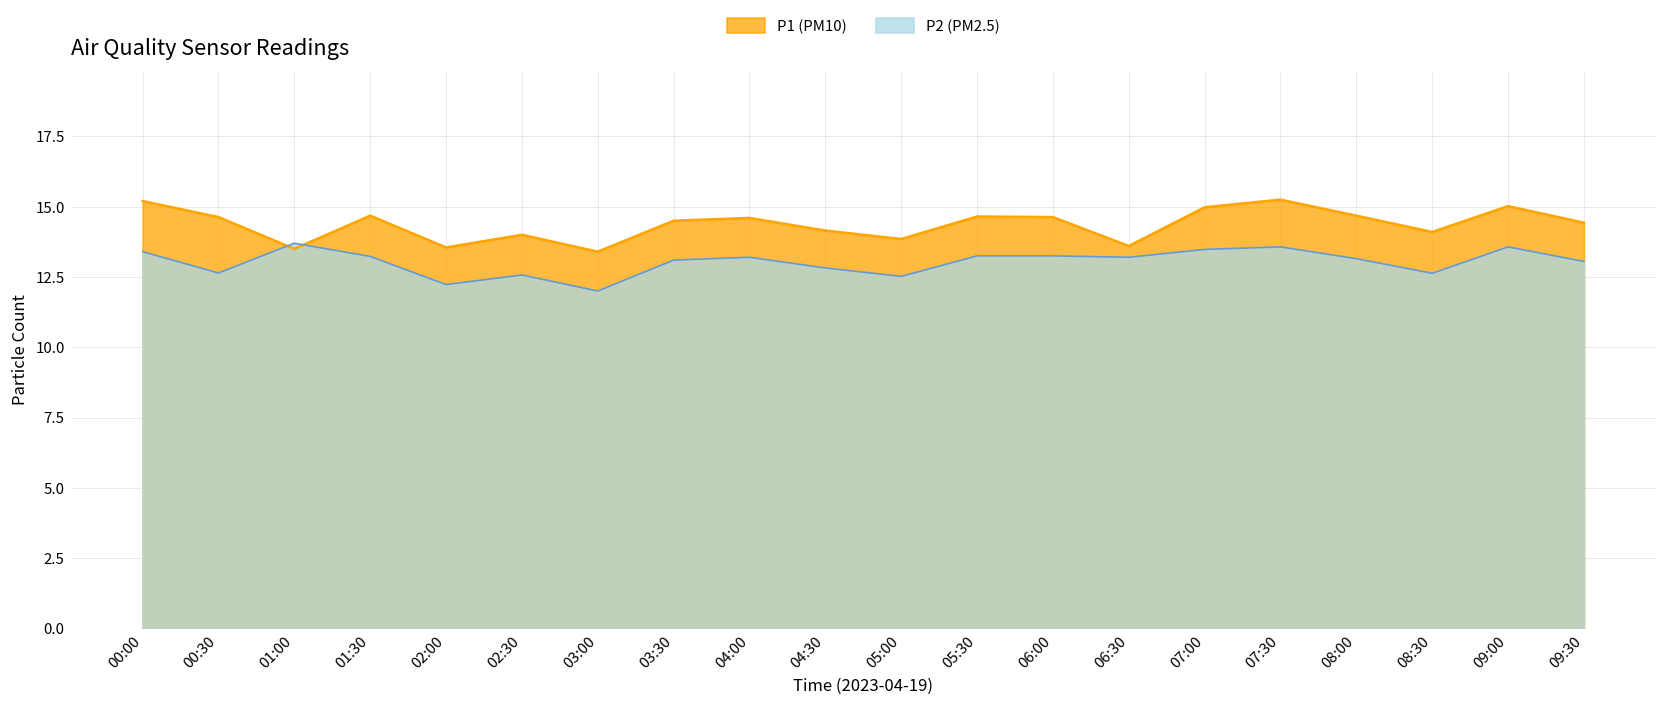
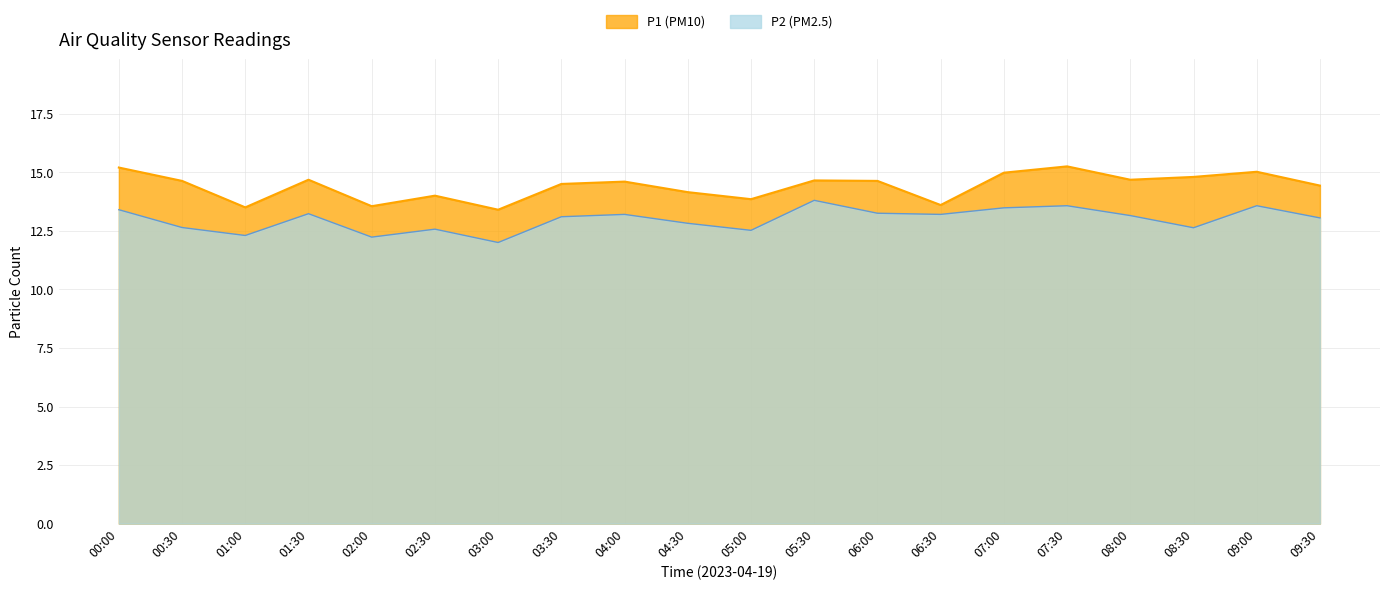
  {
    "P1 (PM10)": {
      "00:00": 15.2,
      "00:30": 14.6,
      "01:00": 13.5,
      "01:30": 14.7,
      "02:00": 13.6,
      "02:30": 14.0,
      "03:00": 13.4,
      "03:30": 14.5,
      "04:00": 14.6,
      "04:30": 14.2,
      "05:00": 13.9,
      "05:30": 14.7,
      "06:00": 14.6,
      "06:30": 13.6,
      "07:00": 15.0,
      "07:30": 15.3,
      "08:00": 14.7,
-     "08:30": 14.1,
+     "08:30": 14.8,
      "09:00": 15.0,
      "09:30": 14.4
    },
    "P2 (PM2.5)": {
      "00:00": 13.4,
      "00:30": 12.6,
-     "01:00": 13.7,
+     "01:00": 12.3,
      "01:30": 13.2,
      "02:00": 12.2,
      "02:30": 12.6,
      "03:00": 12.0,
      "03:30": 13.1,
      "04:00": 13.2,
      "04:30": 12.8,
      "05:00": 12.5,
-     "05:30": 13.3,
+     "05:30": 13.8,
      "06:00": 13.3,
      "06:30": 13.2,
      "07:00": 13.5,
      "07:30": 13.6,
      "08:00": 13.2,
      "08:30": 12.6,
      "09:00": 13.6,
      "09:30": 13.1
    }
  }
